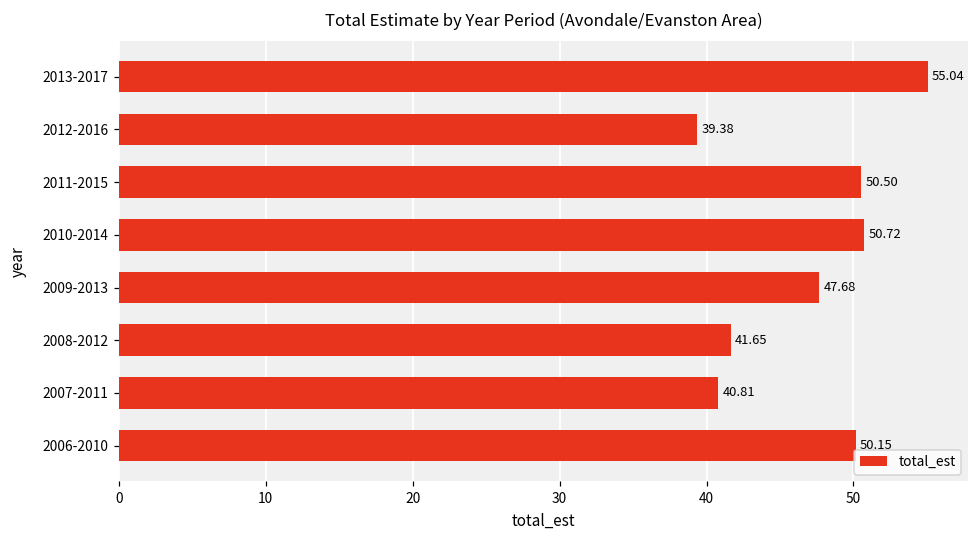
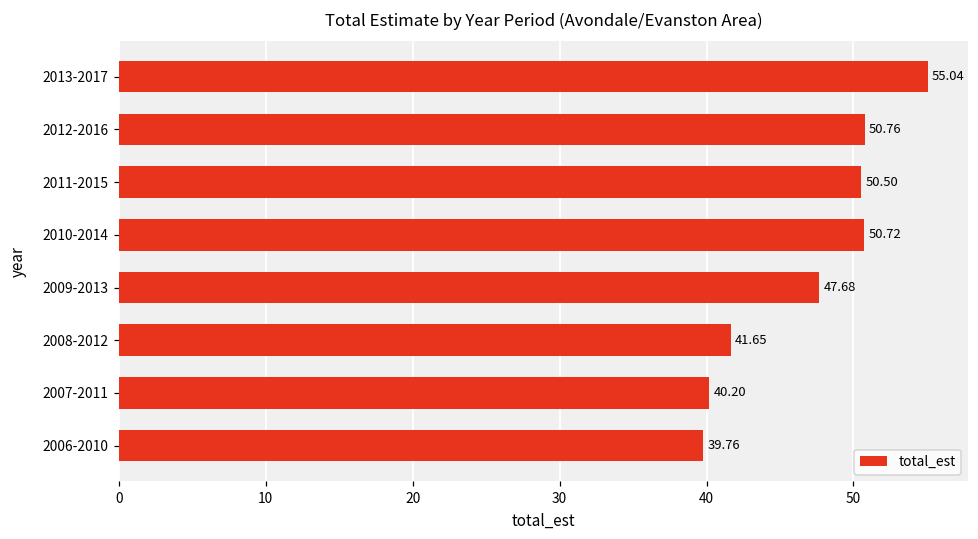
  {
    "2013-2017": 55.04,
-   "2012-2016": 39.38,
+   "2012-2016": 50.76,
    "2011-2015": 50.50,
    "2010-2014": 50.72,
    "2009-2013": 47.68,
    "2008-2012": 41.65,
-   "2007-2011": 40.81,
-   "2006-2010": 50.1
+   "2007-2011": 40.20,
+   "2006-2010": 39.8
  }
